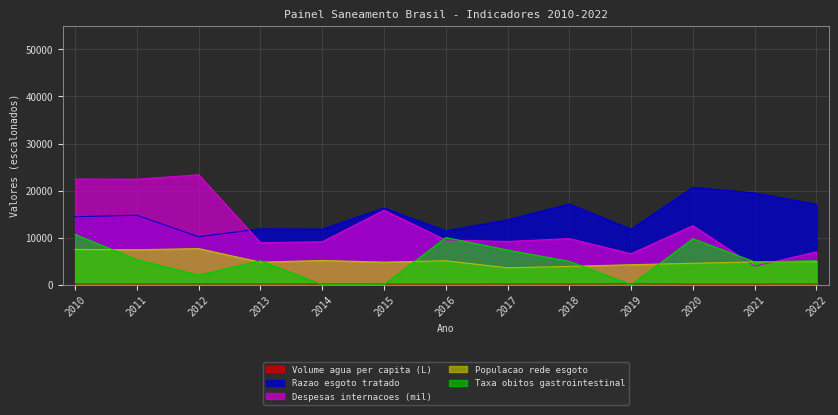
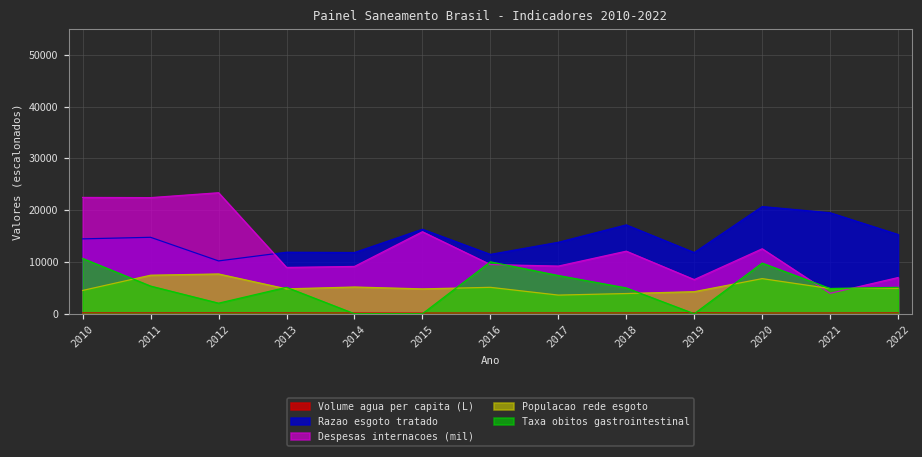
  {
    "Volume agua per capita (L)": {
      "2010": 0,
      "2011": 0,
      "2012": 0,
      "2013": 0,
      "2016": 0,
      "2017": 0,
      "2018": 0,
      "2020": 0,
      "2021": 0,
      "2022": 0
    },
    "Razao esgoto tratado": {
      "2010": 14000,
      "2011": 15000,
      "2012": 10000,
      "2013": 12000,
      "2014": 12000,
      "2016": 11000,
      "2017": 14000,
      "2018": 17000,
      "2019": 12000,
      "2020": 21000,
      "2021": 20000,
-     "2022": 17000
+     "2022": 15000
    },
    "Despesas internacoes (mil)": {
      "2010": 22000,
      "2011": 22000,
      "2012": 23000,
      "2013": 9000,
      "2014": 9000,
      "2017": 9000,
-     "2018": 10000,
+     "2018": 12000,
      "2019": 7000,
      "2020": 13000,
      "2021": 4000,
      "2022": 7000
    },
    "Populacao rede esgoto": {
-     "2010": 8000,
+     "2010": 5000,
      "2011": 7000,
      "2012": 8000,
      "2014": 5000,
      "2015": 5000,
      "2016": 5000,
      "2017": 4000,
      "2018": 4000,
      "2019": 4000,
-     "2020": 5000
+     "2020": 7000
    },
    "Taxa obitos gastrointestinal": {
      "2010": 11000,
      "2011": 5000,
      "2012": 2000,
      "2017": 7000,
      "2018": 5000,
      "2020": 10000
    }
  }
